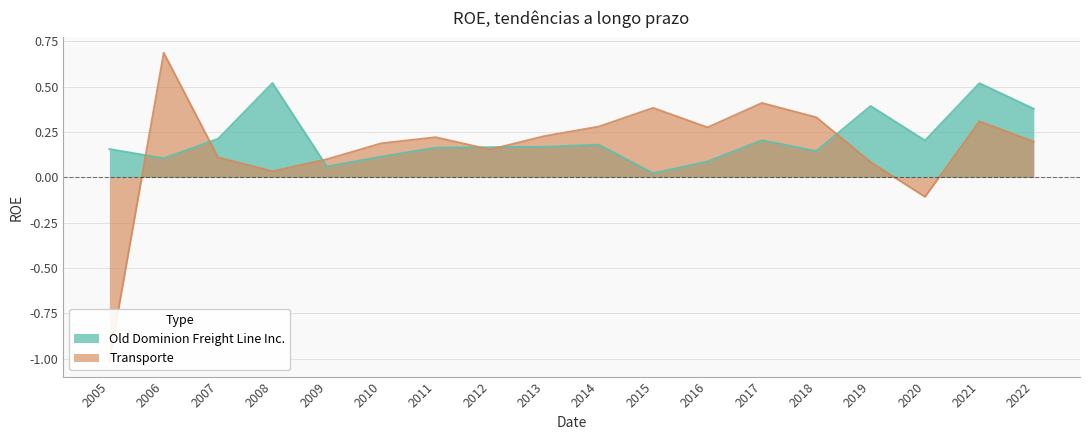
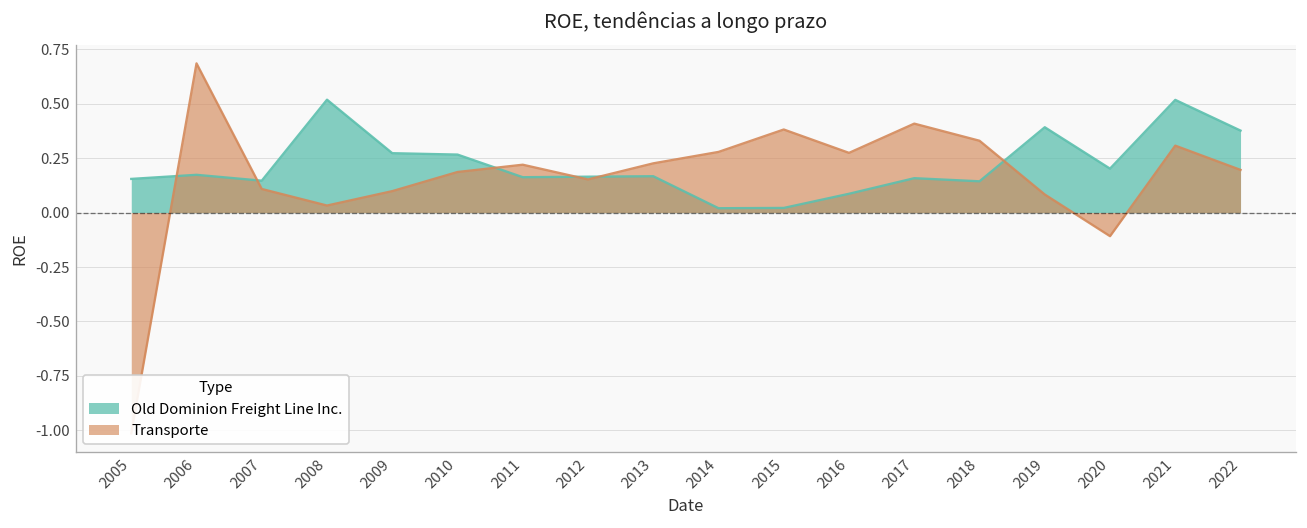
  {
    "Old Dominion Freight Line Inc.": {
      "2005": 0.16,
-     "2006": 0.10,
-     "2007": 0.21,
+     "2006": 0.17,
+     "2007": 0.15,
      "2008": 0.52,
-     "2009": 0.06,
-     "2010": 0.11,
+     "2009": 0.27,
+     "2010": 0.27,
      "2011": 0.16,
      "2013": 0.17,
-     "2014": 0.18,
+     "2014": 0.02,
      "2015": 0.02,
      "2016": 0.09,
-     "2017": 0.20,
+     "2017": 0.16,
      "2018": 0.14,
      "2019": 0.39,
      "2020": 0.20,
      "2021": 0.52,
      "2022": 0.38
    }
  }
